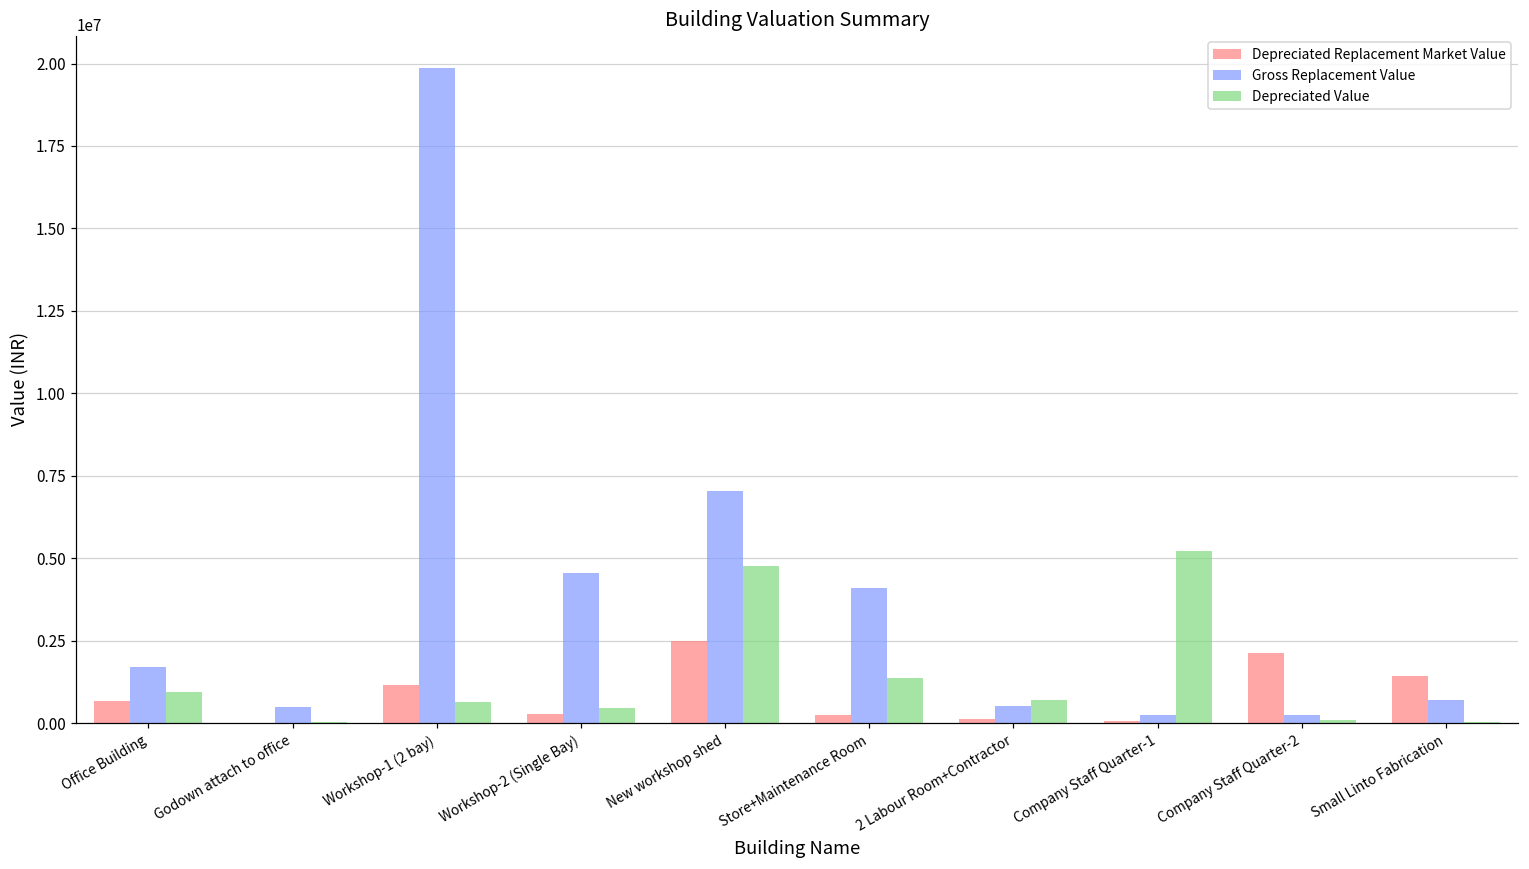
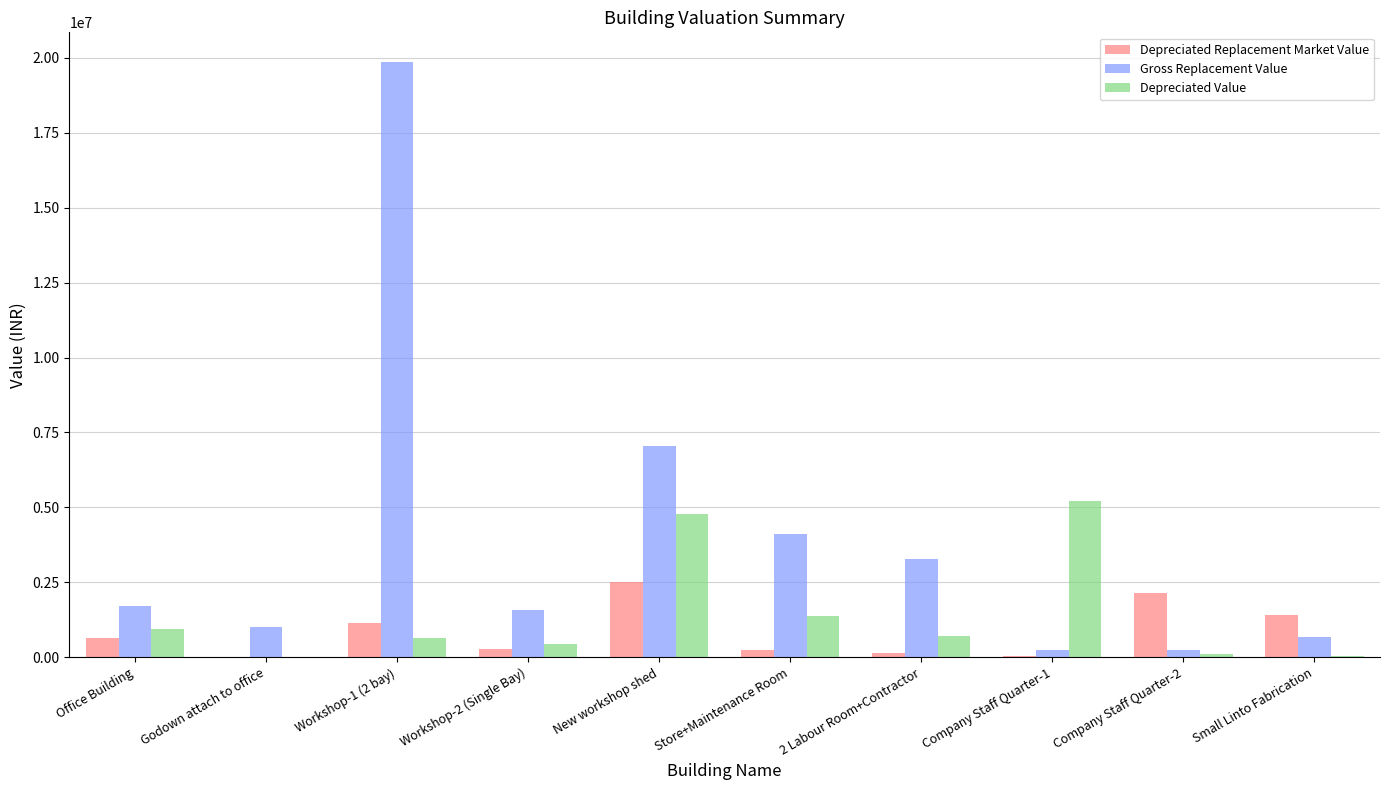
  {
    "Depreciated Replacement Market Value": {
      "Office Building": 700000,
      "Workshop-1 (2 bay)": 1200000,
      "Workshop-2 (Single Bay)": 300000,
      "New workshop shed": 2500000,
      "Store+Maintenance Room": 200000,
      "2 Labour Room+Contractor": 100000,
      "Company Staff Quarter-2": 2100000,
      "Small Linto Fabrication": 1400000
    },
    "Gross Replacement Value": {
      "Office Building": 1700000,
-     "Godown attach to office": 500000,
+     "Godown attach to office": 1000000,
      "Workshop-1 (2 bay)": 19900000,
-     "Workshop-2 (Single Bay)": 4600000,
+     "Workshop-2 (Single Bay)": 1600000,
      "New workshop shed": 7000000,
      "Store+Maintenance Room": 4100000,
-     "2 Labour Room+Contractor": 500000,
+     "2 Labour Room+Contractor": 3300000,
      "Company Staff Quarter-1": 200000,
      "Company Staff Quarter-2": 200000,
      "Small Linto Fabrication": 700000
    },
    "Depreciated Value": {
      "Office Building": 900000,
      "Workshop-1 (2 bay)": 600000,
      "Workshop-2 (Single Bay)": 400000,
      "New workshop shed": 4800000,
      "Store+Maintenance Room": 1400000,
      "2 Labour Room+Contractor": 700000,
      "Company Staff Quarter-1": 5200000,
      "Company Staff Quarter-2": 100000
    }
  }
